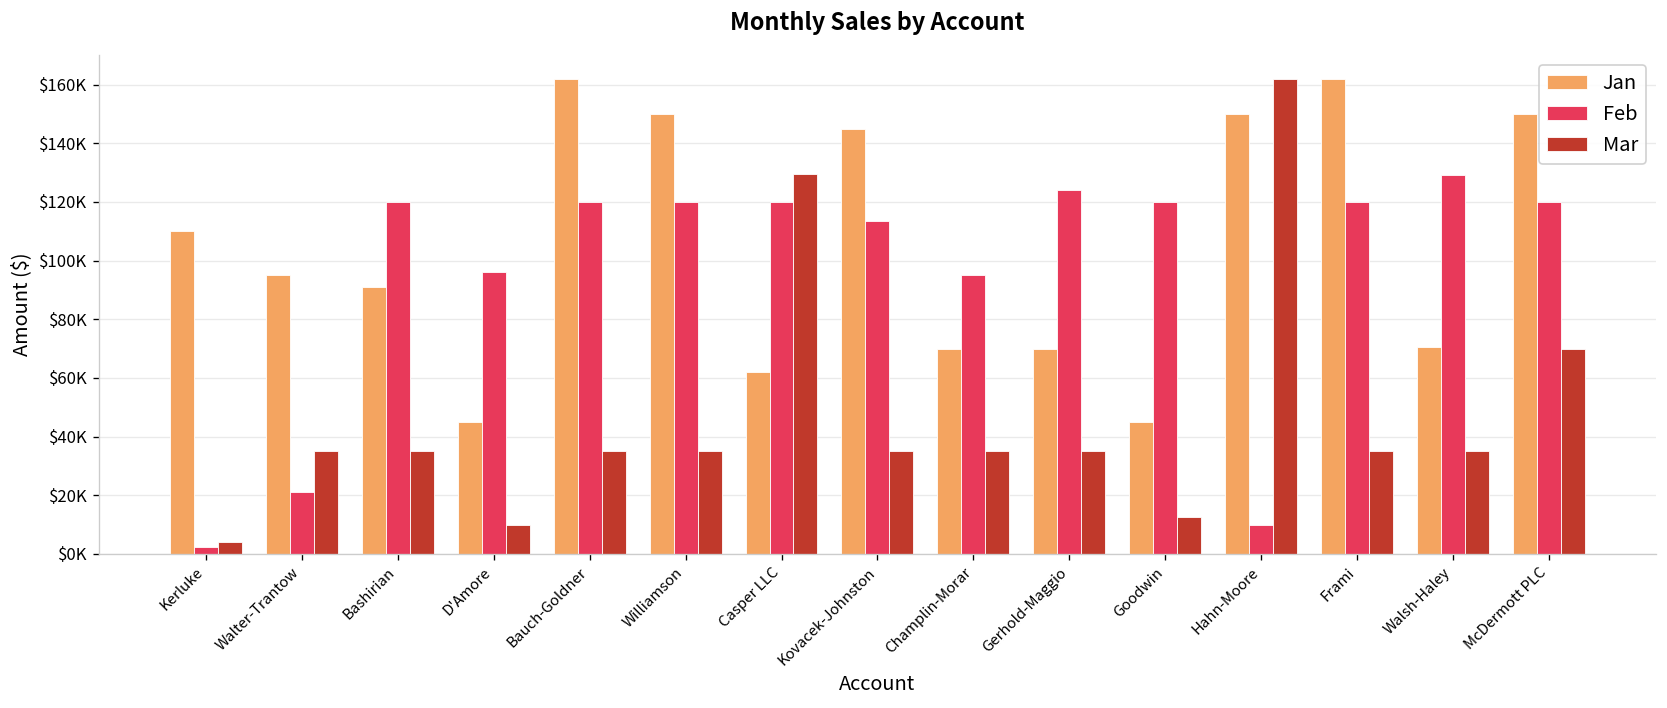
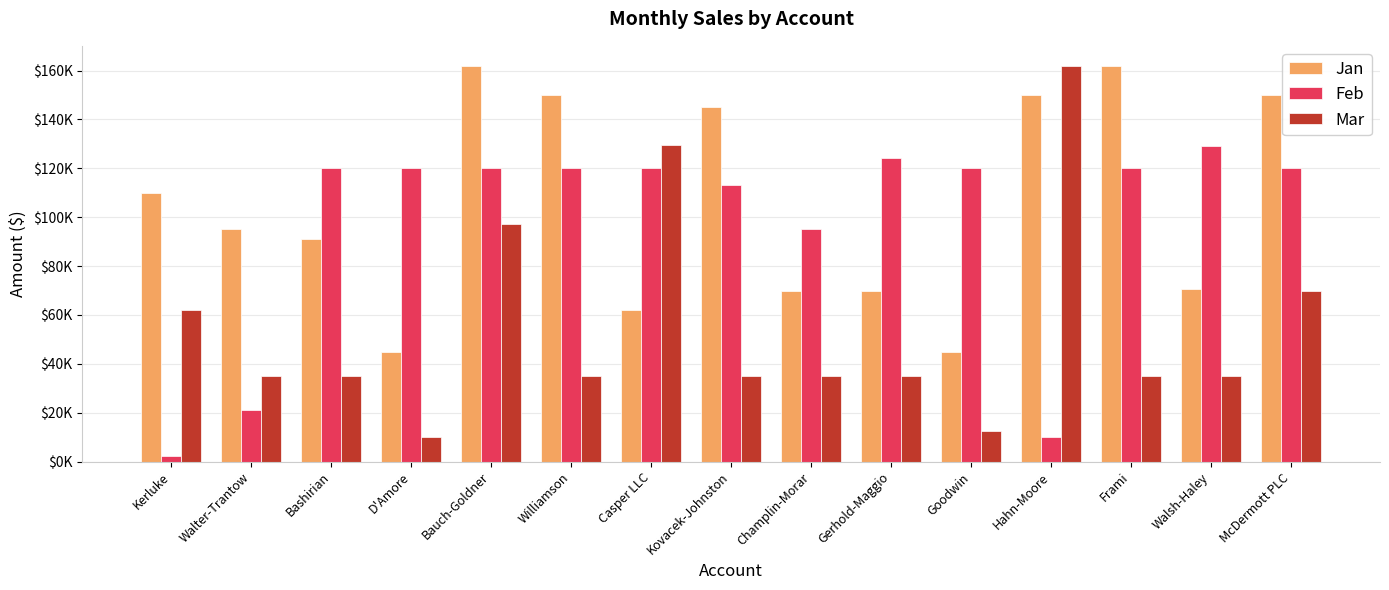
  {
    "Jan": {
      "Kerluke": "$110000",
      "Walter-Trantow": "$95000",
      "Bashirian": "$91000",
      "D'Amore": "$45000",
      "Bauch-Goldner": "$162000",
      "Williamson": "$150000",
      "Casper LLC": "$62000",
      "Kovacek-Johnston": "$145000",
      "Champlin-Morar": "$70000",
      "Gerhold-Maggio": "$70000",
      "Goodwin": "$45000",
      "Hahn-Moore": "$150000",
      "Frami": "$162000",
      "Walsh-Haley": "$71000",
      "McDermott PLC": "$150000"
    },
    "Feb": {
      "Kerluke": "$2000",
      "Walter-Trantow": "$21000",
      "Bashirian": "$120000",
-     "D'Amore": "$96000",
+     "D'Amore": "$120000",
      "Bauch-Goldner": "$120000",
      "Williamson": "$120000",
      "Casper LLC": "$120000",
      "Kovacek-Johnston": "$113000",
      "Champlin-Morar": "$95000",
      "Gerhold-Maggio": "$124000",
      "Goodwin": "$120000",
      "Hahn-Moore": "$10000",
      "Frami": "$120000",
      "Walsh-Haley": "$129000",
      "McDermott PLC": "$120000"
    },
    "Mar": {
-     "Kerluke": "$4000",
+     "Kerluke": "$62000",
      "Walter-Trantow": "$35000",
      "Bashirian": "$35000",
      "D'Amore": "$10000",
-     "Bauch-Goldner": "$35000",
+     "Bauch-Goldner": "$97000",
      "Williamson": "$35000",
      "Casper LLC": "$130000",
      "Kovacek-Johnston": "$35000",
      "Champlin-Morar": "$35000",
      "Gerhold-Maggio": "$35000",
      "Goodwin": "$13000",
      "Hahn-Moore": "$162000",
      "Frami": "$35000",
      "Walsh-Haley": "$35000",
      "McDermott PLC": "$70000"
    }
  }
